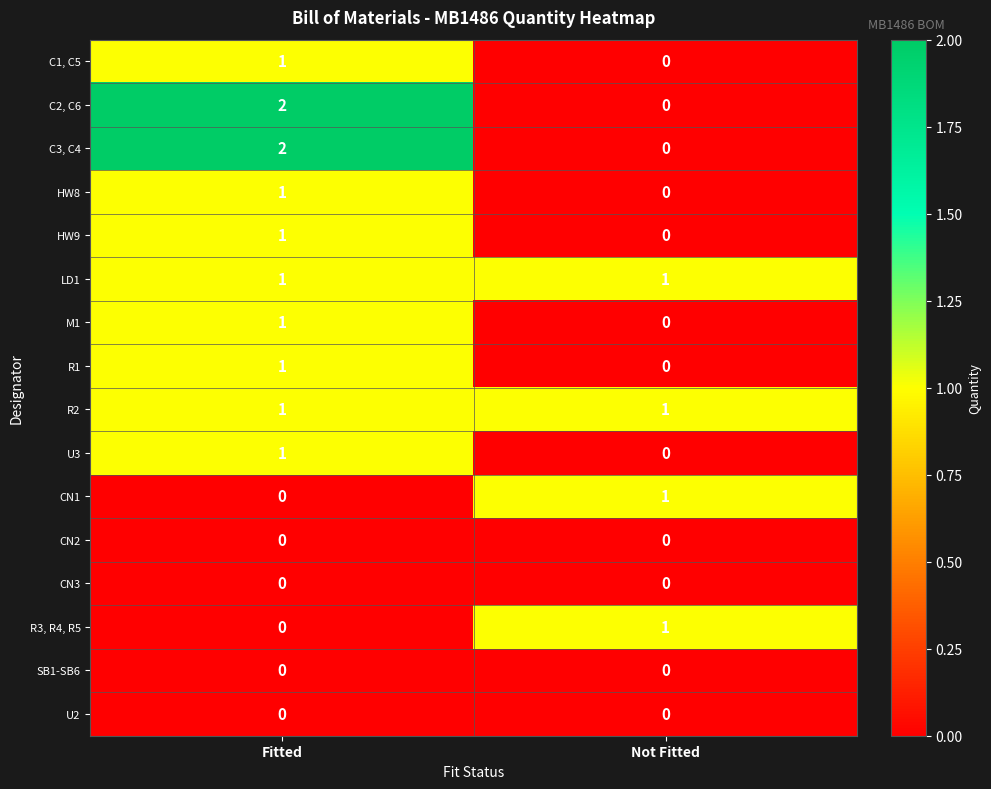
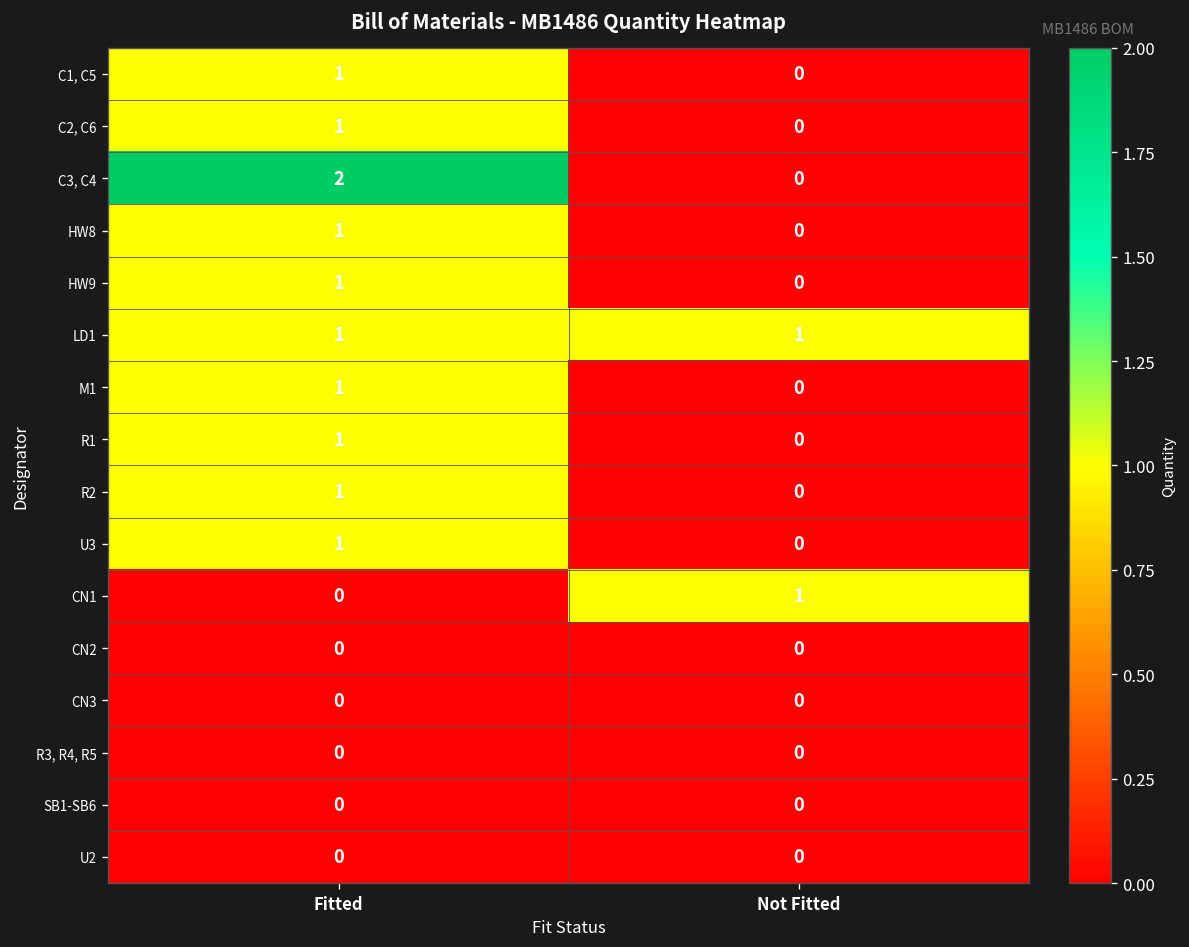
  {
    "C1, C5": {
      "Fitted": 1,
      "Not Fitted": 0
    },
    "C2, C6": {
-     "Fitted": 2,
+     "Fitted": 1,
      "Not Fitted": 0
    },
    "C3, C4": {
      "Fitted": 2,
      "Not Fitted": 0
    },
    "HW8": {
      "Fitted": 1,
      "Not Fitted": 0
    },
    "HW9": {
      "Fitted": 1,
      "Not Fitted": 0
    },
    "LD1": {
      "Fitted": 1,
      "Not Fitted": 1
    },
    "M1": {
      "Fitted": 1,
      "Not Fitted": 0
    },
    "R1": {
      "Fitted": 1,
      "Not Fitted": 0
    },
    "R2": {
      "Fitted": 1,
-     "Not Fitted": 1
+     "Not Fitted": 0
    },
    "U3": {
      "Fitted": 1,
      "Not Fitted": 0
    },
    "CN1": {
      "Fitted": 0,
      "Not Fitted": 1
    },
    "CN2": {
      "Fitted": 0,
      "Not Fitted": 0
    },
    "CN3": {
      "Fitted": 0,
      "Not Fitted": 0
    },
    "R3, R4, R5": {
      "Fitted": 0,
-     "Not Fitted": 1
+     "Not Fitted": 0
    },
    "SB1-SB6": {
      "Fitted": 0,
      "Not Fitted": 0
    },
    "U2": {
      "Fitted": 0,
      "Not Fitted": 0
    }
  }
